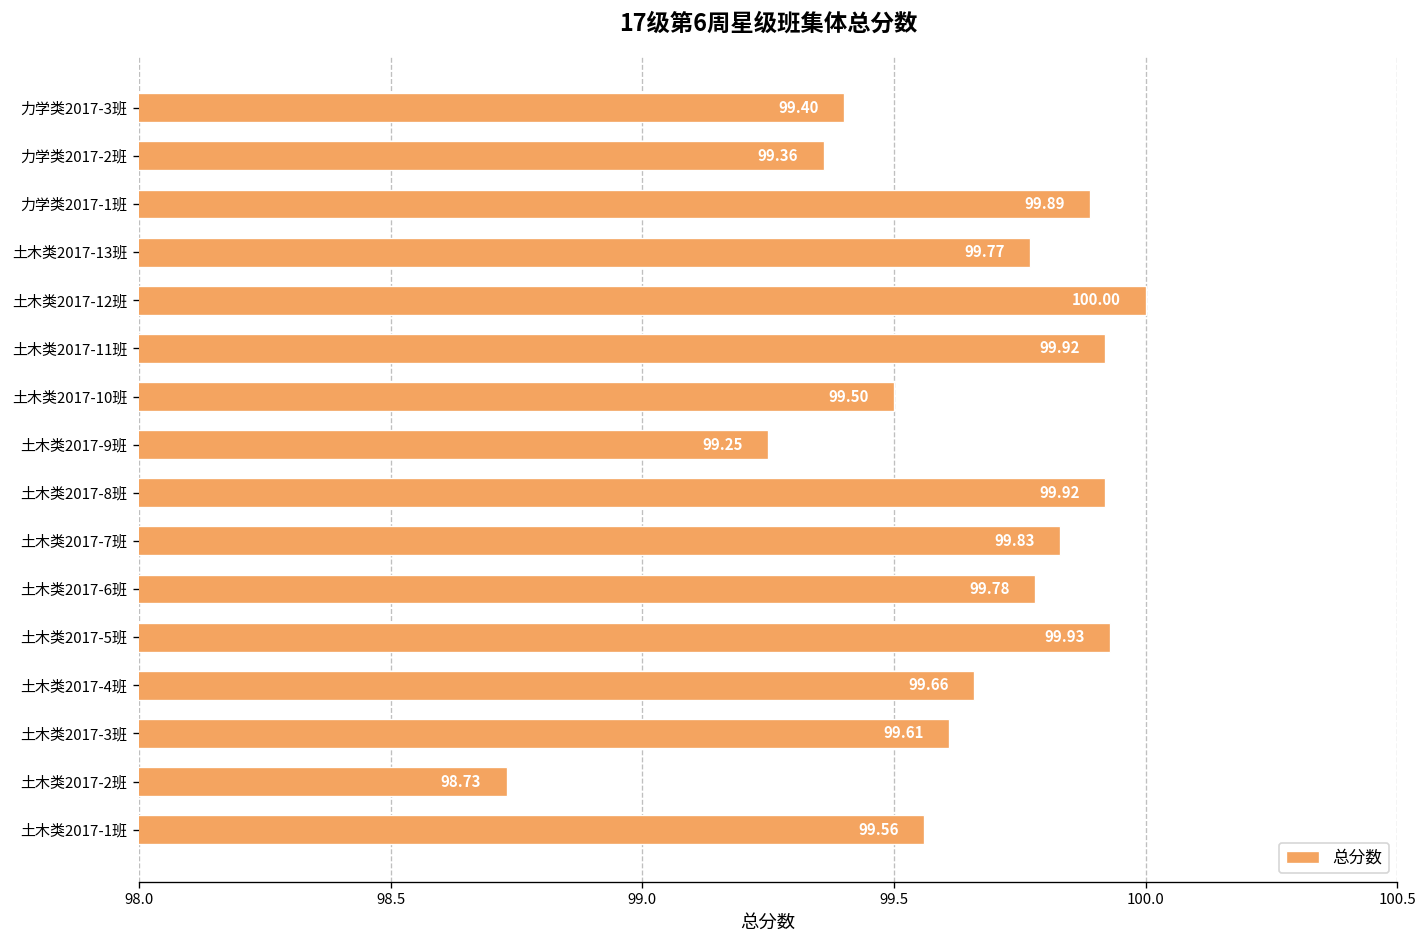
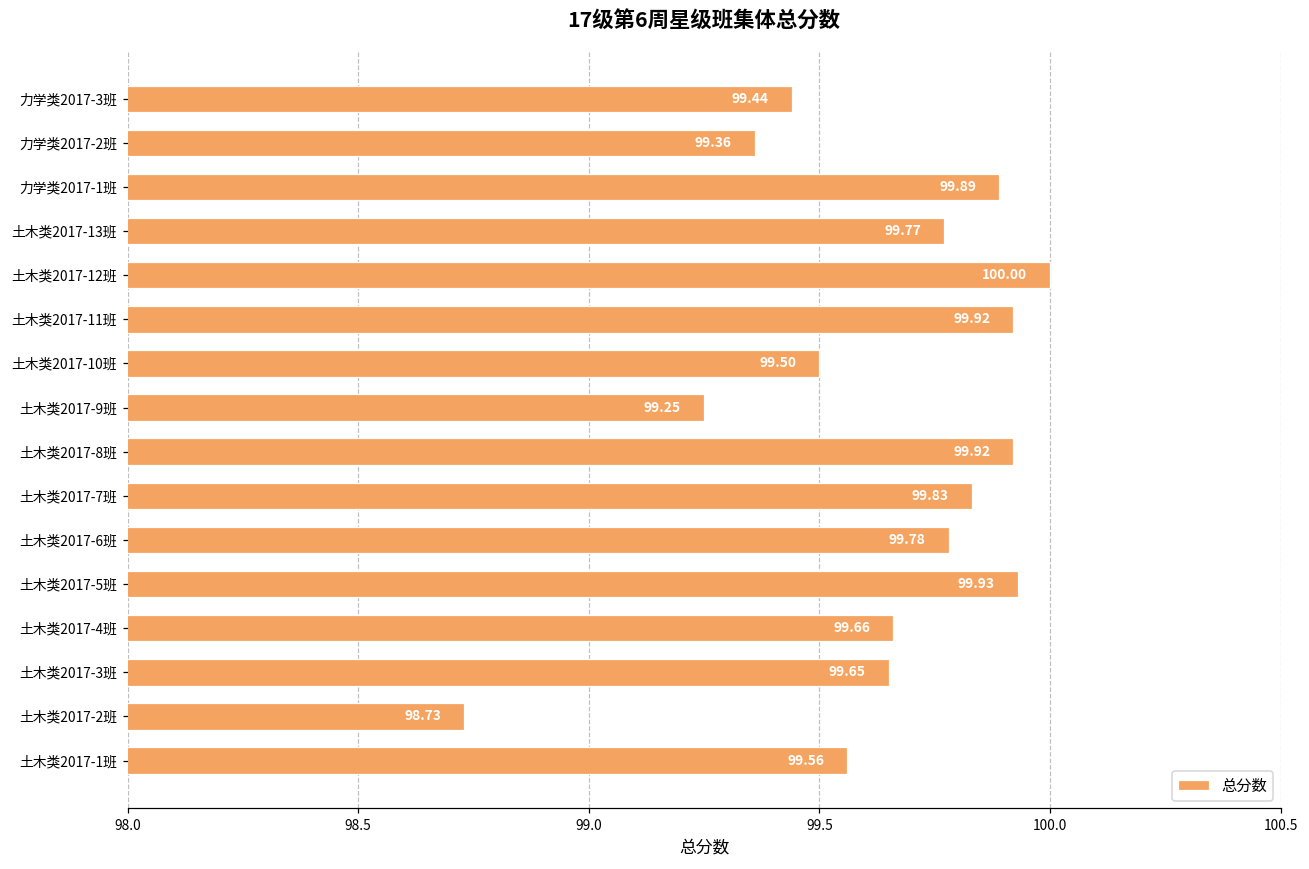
  {
-   "力学类2017-3班": 99.40,
+   "力学类2017-3班": 99.44,
    "力学类2017-2班": 99.36,
    "力学类2017-1班": 99.89,
    "土木类2017-13班": 99.77,
    "土木类2017-12班": 100.00,
    "土木类2017-11班": 99.92,
    "土木类2017-10班": 99.50,
    "土木类2017-9班": 99.25,
    "土木类2017-8班": 99.92,
    "土木类2017-7班": 99.83,
    "土木类2017-6班": 99.78,
    "土木类2017-5班": 99.93,
    "土木类2017-4班": 99.66,
-   "土木类2017-3班": 99.61,
+   "土木类2017-3班": 99.65,
    "土木类2017-2班": 98.73,
    "土木类2017-1班": 99.56
  }
